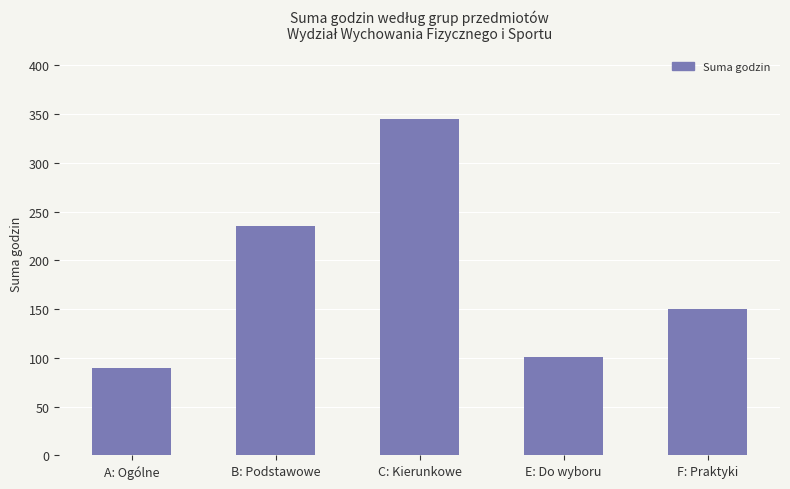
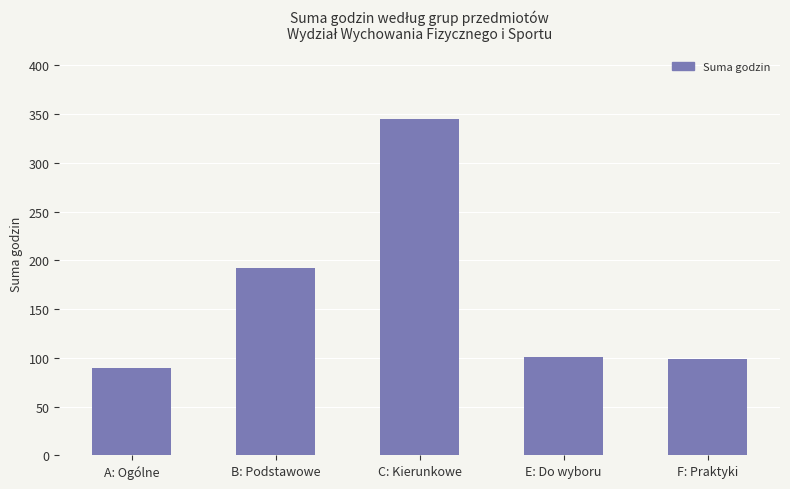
  {
    "A: Ogólne": 90,
-   "B: Podstawowe": 240,
+   "B: Podstawowe": 190,
    "C: Kierunkowe": 350,
    "E: Do wyboru": 100,
-   "F: Praktyki": 150
+   "F: Praktyki": 100
  }
